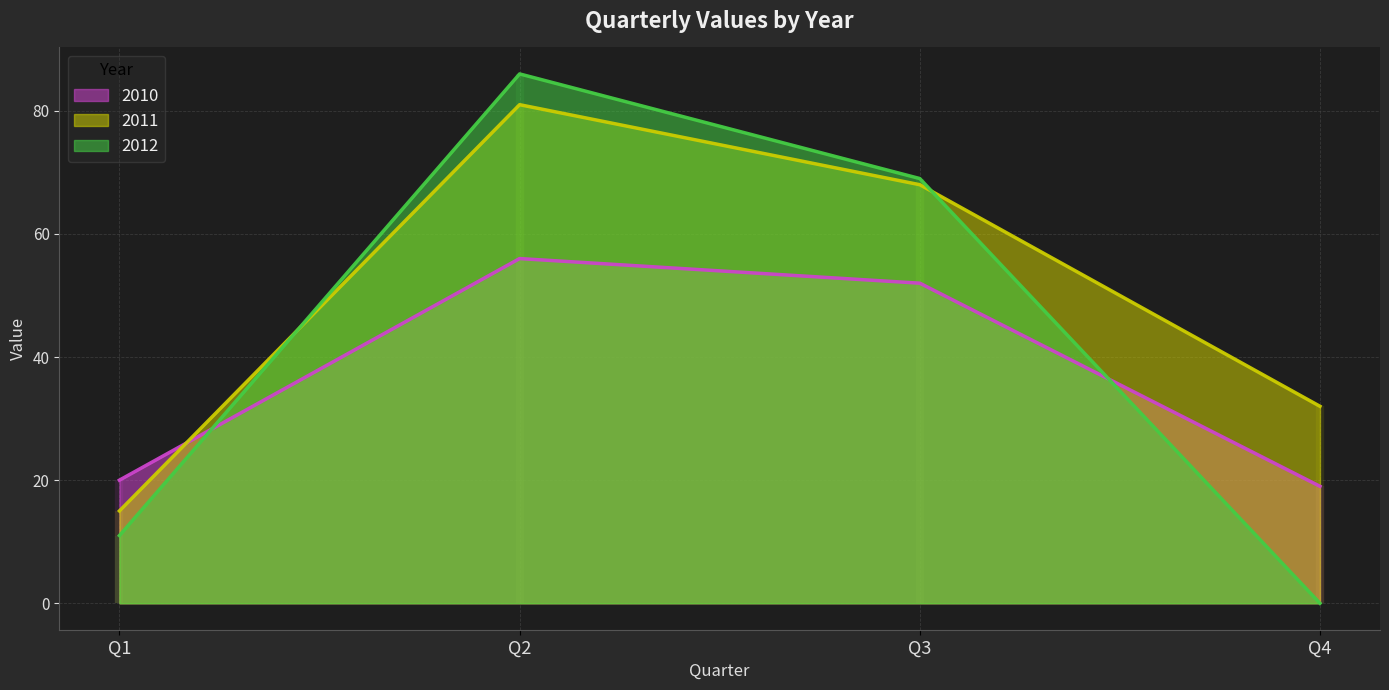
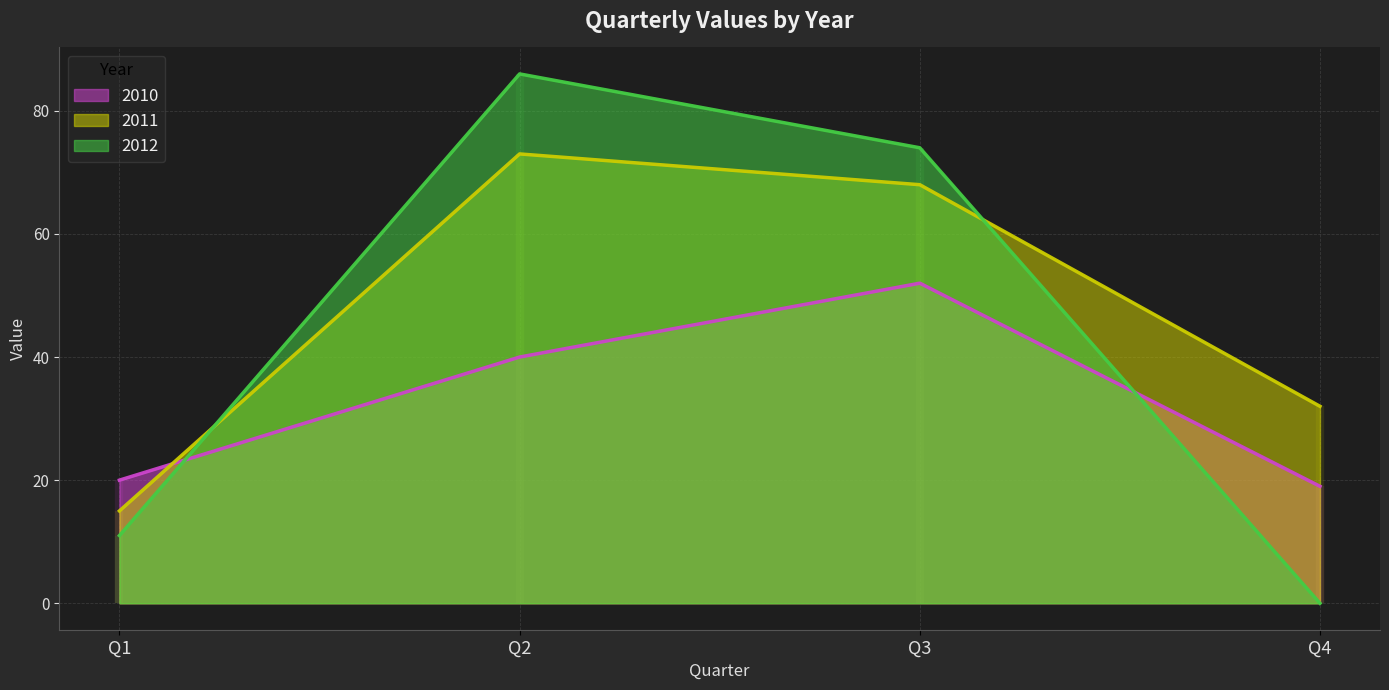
  {
    "2010": {
      "Q1": 20,
-     "Q2": 56,
+     "Q2": 40,
      "Q3": 52,
      "Q4": 19
    },
    "2011": {
      "Q1": 15,
-     "Q2": 81,
+     "Q2": 73,
      "Q3": 68,
      "Q4": 32
    },
    "2012": {
      "Q1": 11,
      "Q2": 86,
-     "Q3": 69,
+     "Q3": 74,
      "Q4": 0
    }
  }
